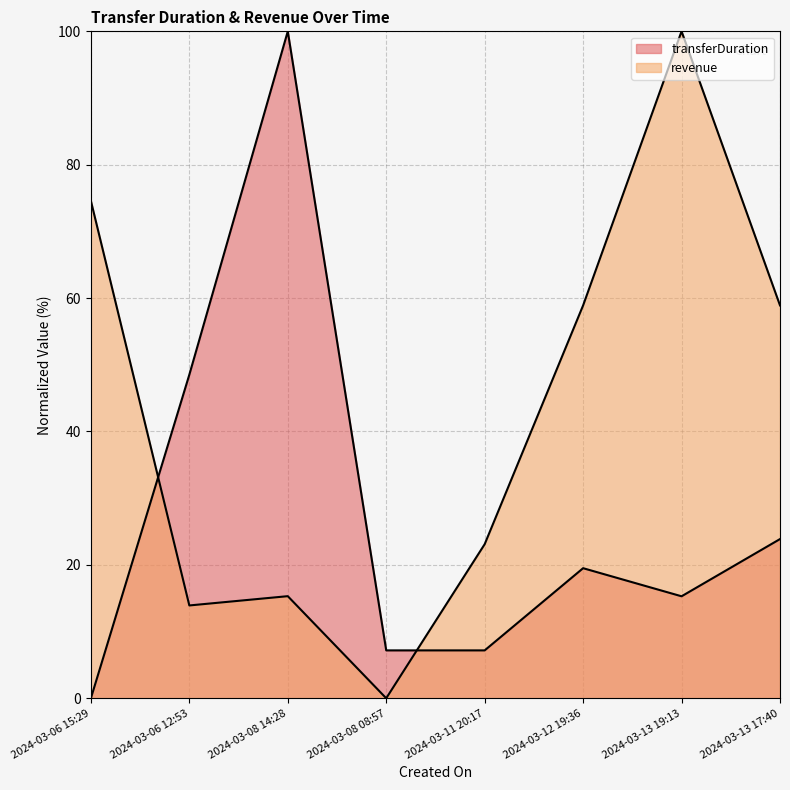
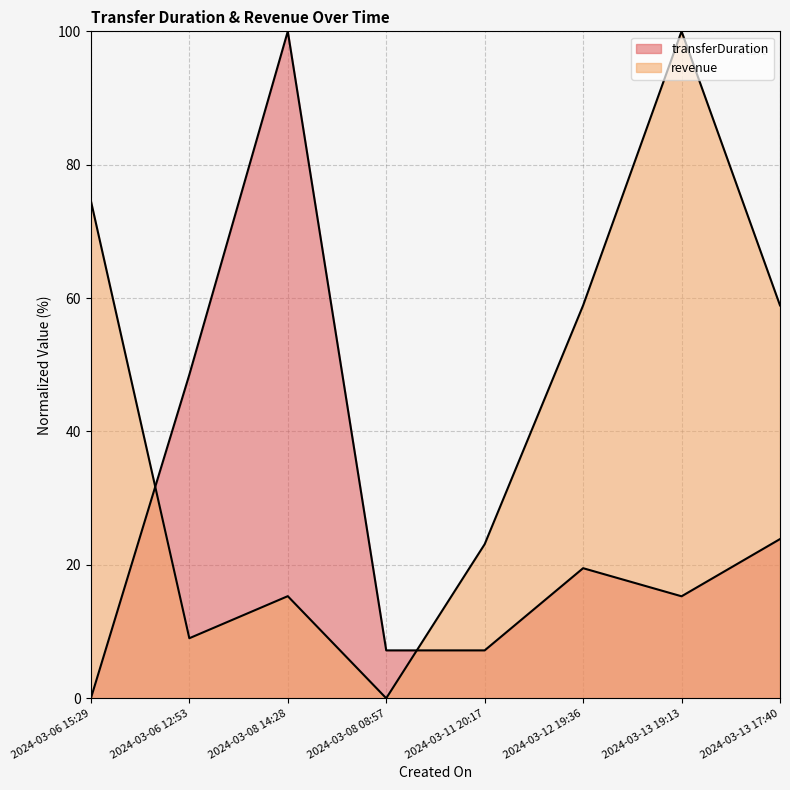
  {
    "transferDuration": {
      "2024-03-06 15:29": 0,
      "2024-03-06 12:53": 49,
      "2024-03-08 14:28": 100,
      "2024-03-08 08:57": 7,
      "2024-03-11 20:17": 7,
      "2024-03-12 19:36": 20,
      "2024-03-13 19:13": 15,
      "2024-03-13 17:40": 24
    },
    "revenue": {
      "2024-03-06 15:29": 75,
-     "2024-03-06 12:53": 14,
+     "2024-03-06 12:53": 9,
      "2024-03-08 14:28": 15,
      "2024-03-08 08:57": 0,
      "2024-03-11 20:17": 23,
      "2024-03-12 19:36": 59,
      "2024-03-13 19:13": 100,
      "2024-03-13 17:40": 59
    }
  }
